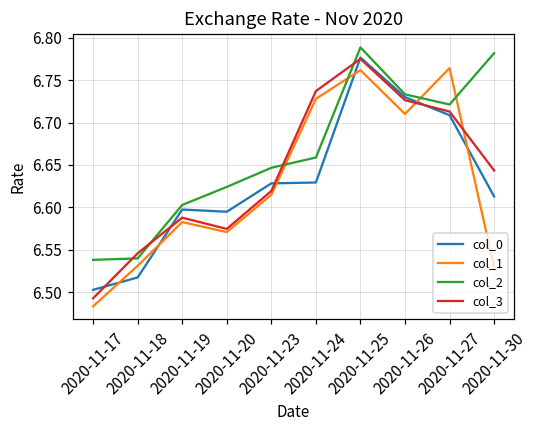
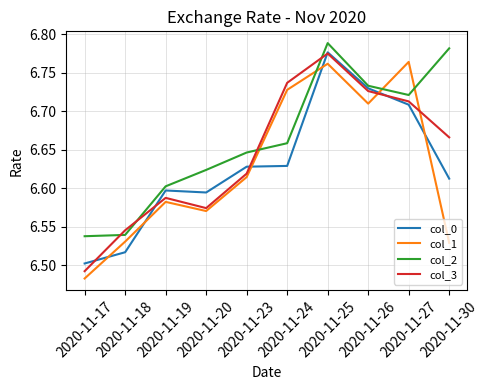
  {
    "col_0": {
      "2020-11-17": 6.50,
      "2020-11-18": 6.52,
      "2020-11-19": 6.60,
      "2020-11-20": 6.59,
      "2020-11-23": 6.63,
      "2020-11-24": 6.63,
      "2020-11-27": 6.71,
      "2020-11-30": 6.61
    },
    "col_1": {
      "2020-11-17": 6.48,
      "2020-11-18": 6.53,
      "2020-11-19": 6.58,
      "2020-11-20": 6.57,
      "2020-11-23": 6.61,
      "2020-11-24": 6.73,
      "2020-11-25": 6.76,
      "2020-11-26": 6.71,
      "2020-11-27": 6.76
    },
    "col_2": {
      "2020-11-17": 6.54,
      "2020-11-18": 6.54,
      "2020-11-19": 6.60,
      "2020-11-20": 6.62,
      "2020-11-23": 6.65,
      "2020-11-24": 6.66,
      "2020-11-25": 6.79,
      "2020-11-27": 6.72,
      "2020-11-30": 6.78
    },
    "col_3": {
      "2020-11-17": 6.49,
      "2020-11-18": 6.55,
      "2020-11-19": 6.59,
      "2020-11-20": 6.57,
      "2020-11-23": 6.62,
      "2020-11-24": 6.74,
      "2020-11-26": 6.73,
      "2020-11-27": 6.71,
-     "2020-11-30": 6.64
+     "2020-11-30": 6.67
    }
  }
